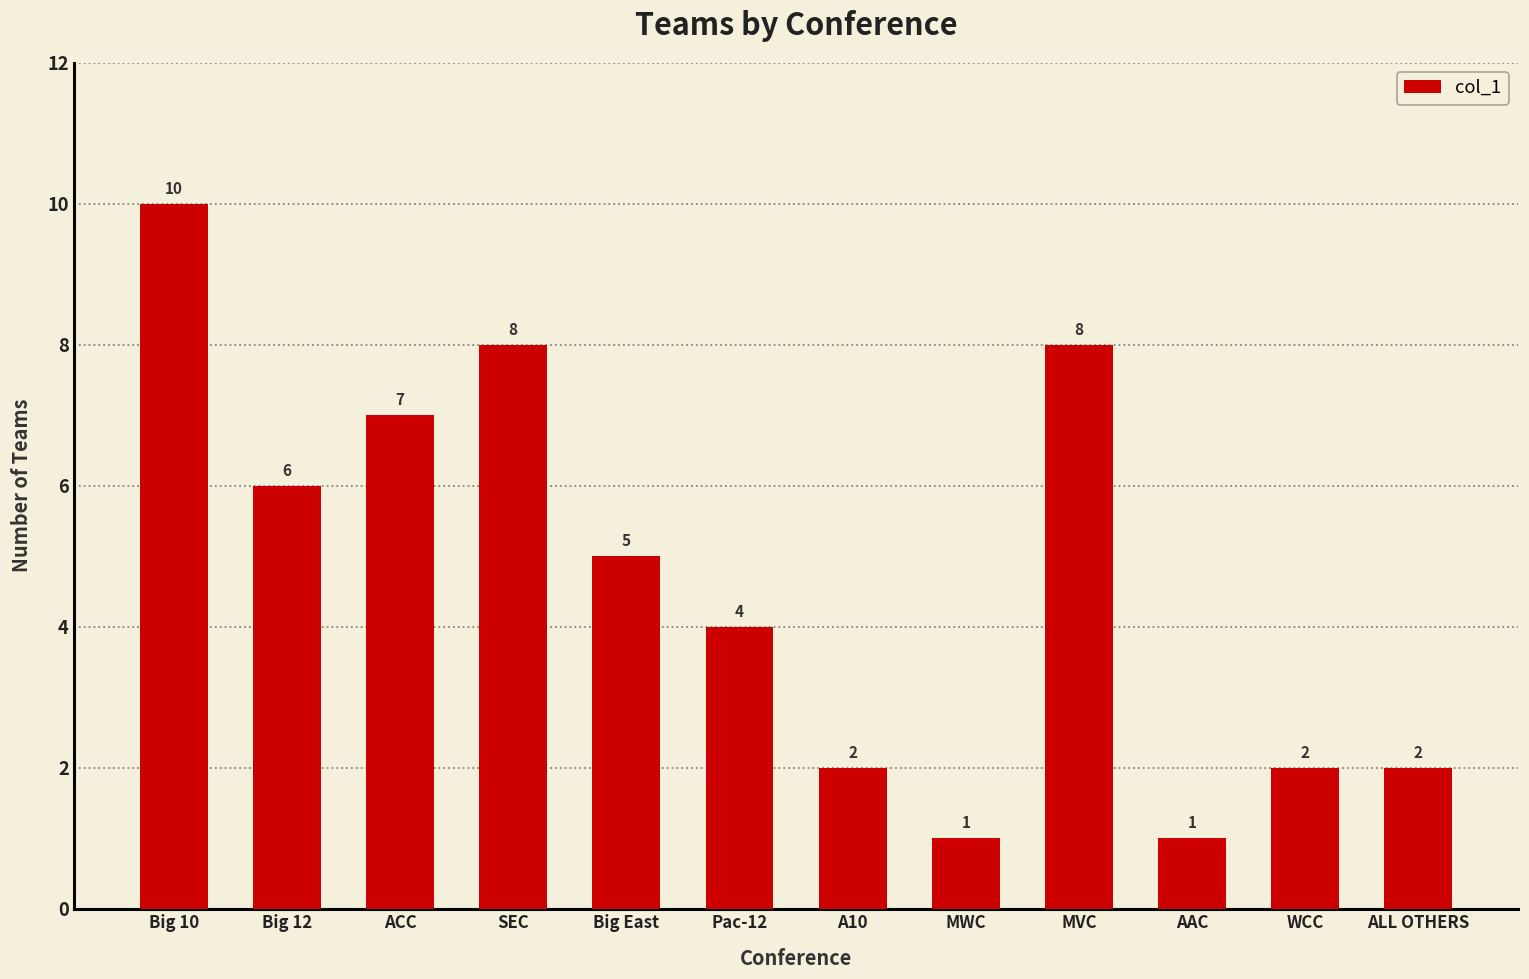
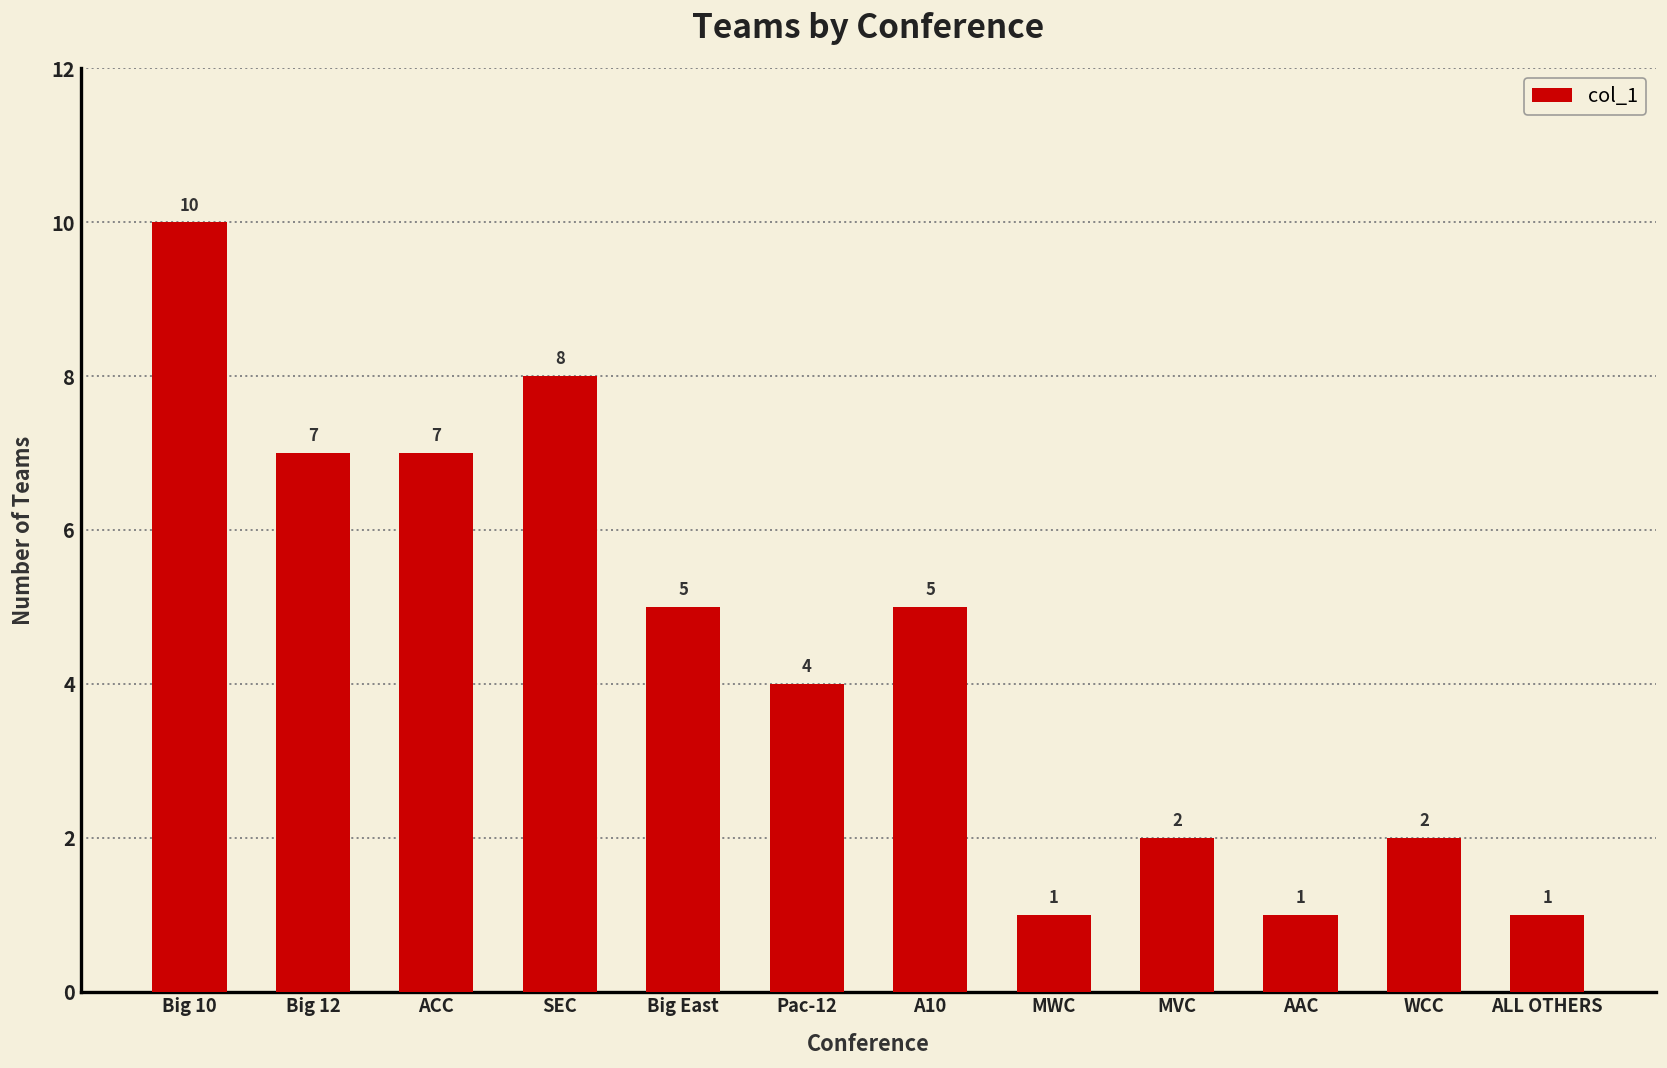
  {
    "Big 10": 10,
-   "Big 12": 6,
+   "Big 12": 7,
    "ACC": 7,
    "SEC": 8,
    "Big East": 5,
    "Pac-12": 4,
-   "A10": 2,
+   "A10": 5,
    "MWC": 1,
-   "MVC": 8,
+   "MVC": 2,
    "AAC": 1,
    "WCC": 2,
-   "ALL OTHERS": 2
+   "ALL OTHERS": 1
  }
